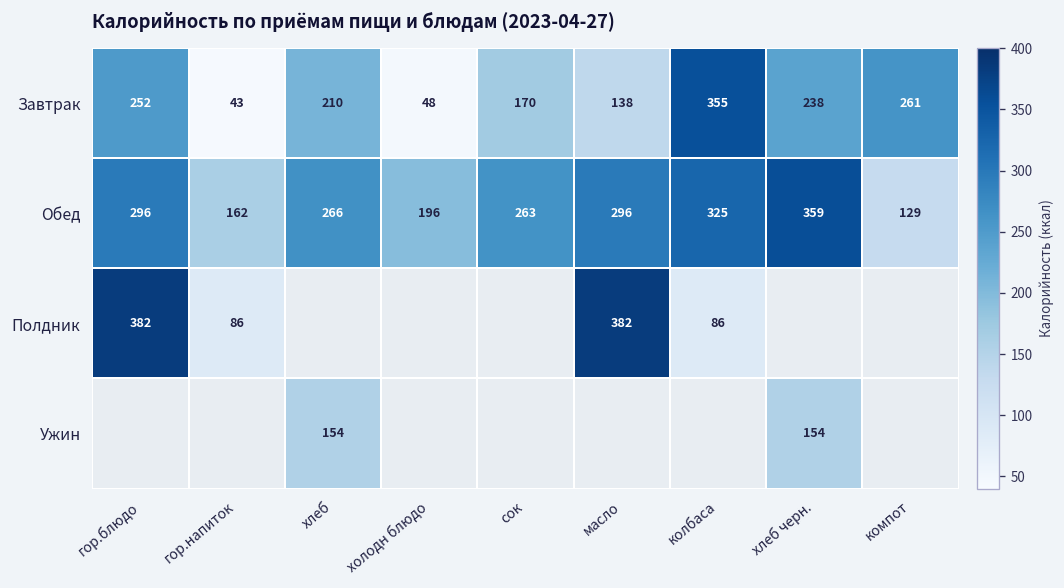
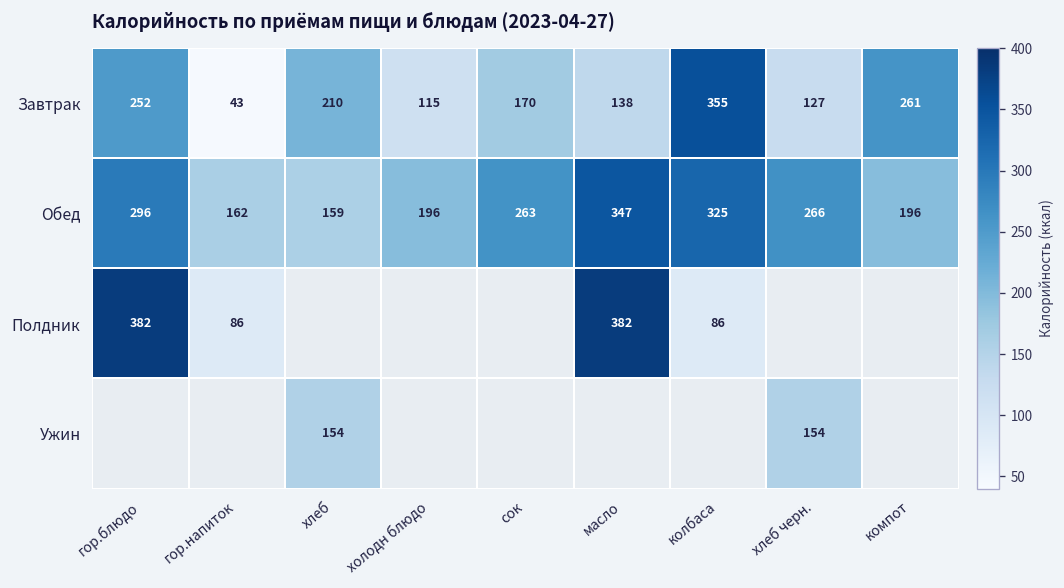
  {
    "Завтрак": {
      "гор.блюдо": 252,
      "гор.напиток": 43,
      "хлеб": 210,
-     "холодн блюдо": 48,
+     "холодн блюдо": 115,
      "сок": 170,
      "масло": 138,
      "колбаса": 355,
-     "хлеб черн.": 238,
+     "хлеб черн.": 127,
      "компот": 261
    },
    "Обед": {
      "гор.блюдо": 296,
      "гор.напиток": 162,
-     "хлеб": 266,
+     "хлеб": 159,
      "холодн блюдо": 196,
      "сок": 263,
-     "масло": 296,
+     "масло": 347,
      "колбаса": 325,
-     "хлеб черн.": 359,
-     "компот": 129
+     "хлеб черн.": 266,
+     "компот": 196
    },
    "Полдник": {
      "гор.блюдо": 382,
      "гор.напиток": 86,
      "масло": 382,
      "колбаса": 86
    },
    "Ужин": {
      "хлеб": 154,
      "хлеб черн.": 154
    }
  }
